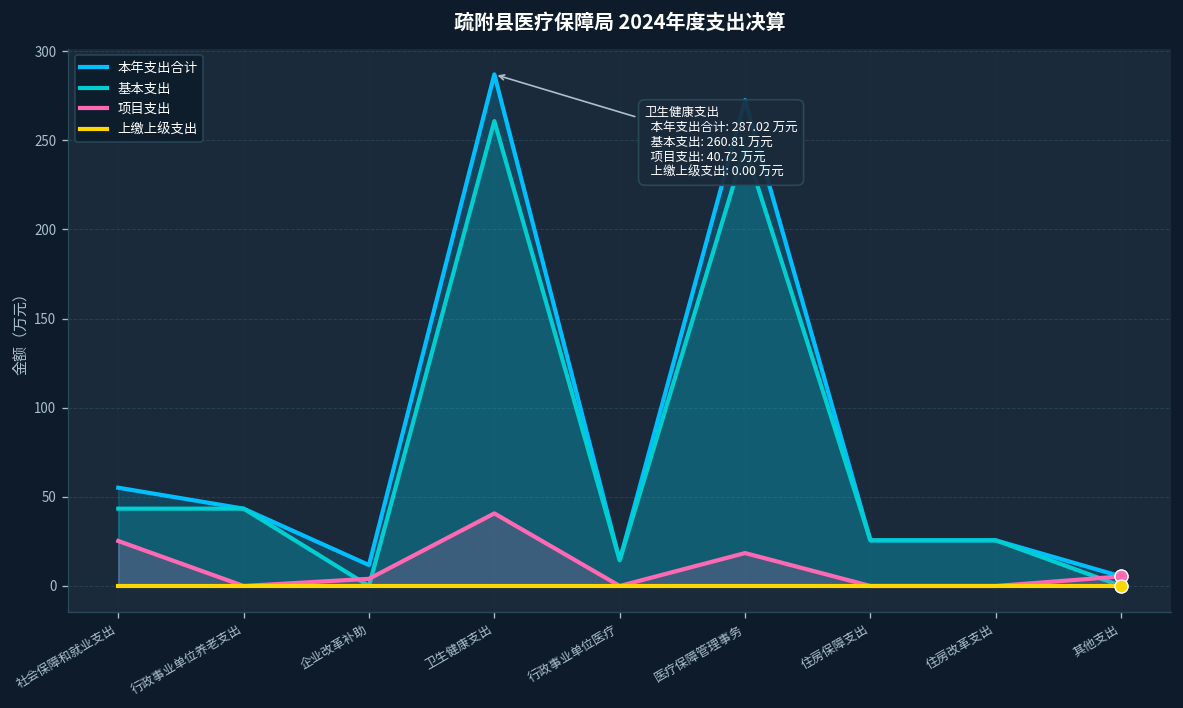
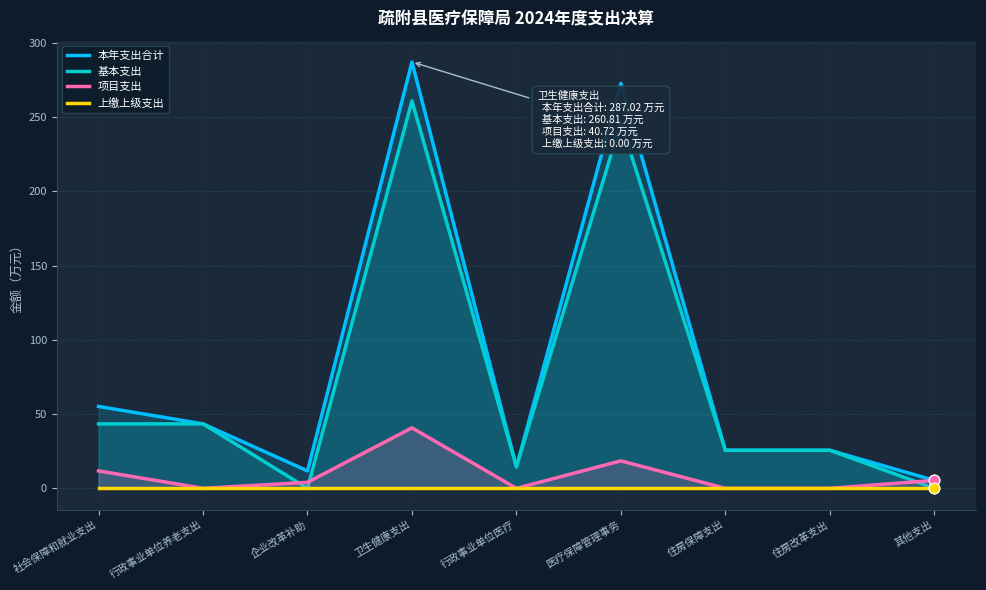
  {
    "项目支出": {
-     "社会保障和就业支出": 25,
+     "社会保障和就业支出": 12,
      "企业改革补助": 4,
      "卫生健康支出": 41,
      "医疗保障管理事务": 18
    },
    "上缴上级支出": {
      "社会保障和就业支出": 0,
      "卫生健康支出": 0,
      "医疗保障管理事务": 0
    }
  }
